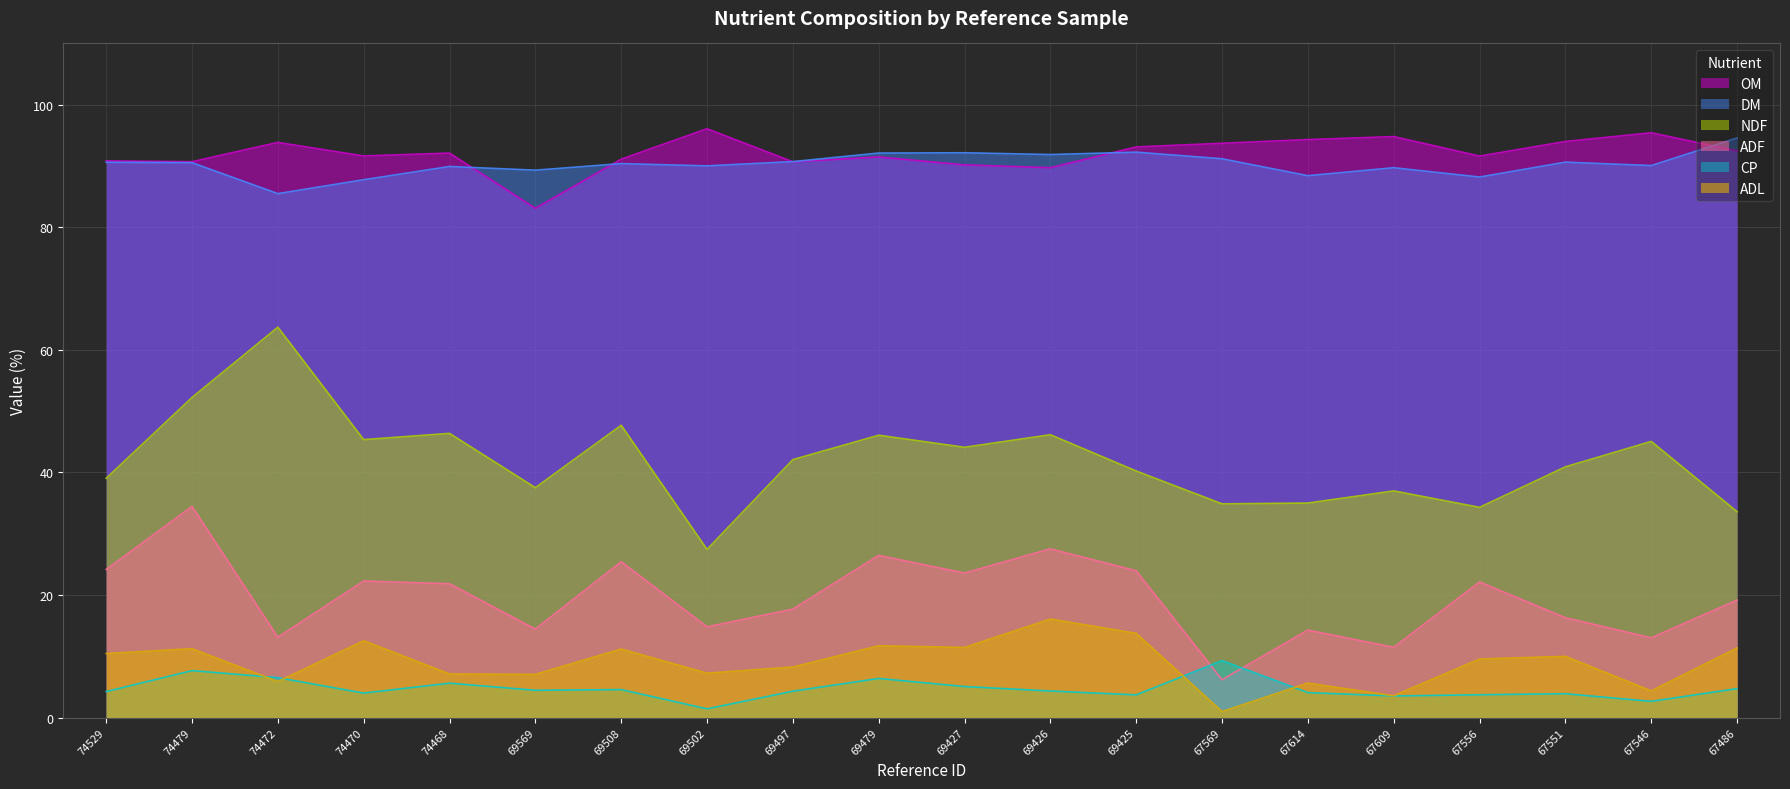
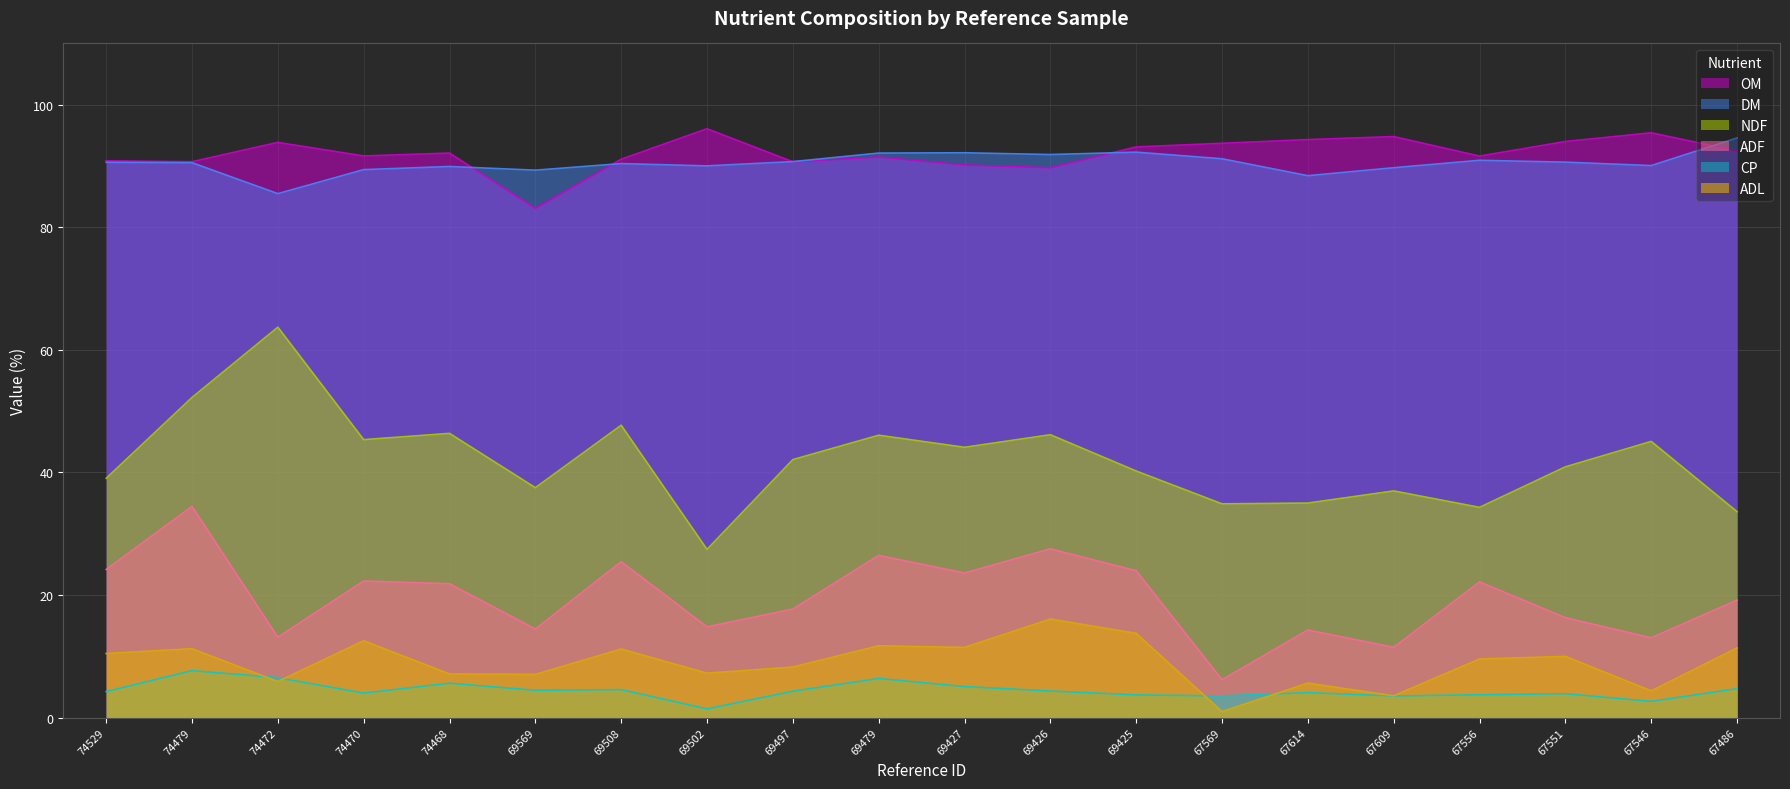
  {
    "OM": {
      "74472": 94,
      "74470": 92,
      "74468": 92,
      "69569": 83,
      "69508": 91,
      "69502": 96,
      "69479": 91,
      "69427": 90,
      "69426": 90,
      "69425": 93,
      "67569": 94,
      "67614": 94,
      "67609": 95,
      "67556": 92,
      "67551": 94,
      "67546": 95
    },
    "DM": {
      "74472": 85,
-     "74470": 88,
+     "74470": 89,
      "74468": 90,
      "69569": 89,
      "69508": 90,
      "69502": 90,
      "69479": 92,
      "69427": 92,
      "69426": 92,
      "69425": 92,
      "67569": 91,
      "67614": 88,
      "67609": 90,
-     "67556": 88,
+     "67556": 91,
      "67551": 91,
      "67546": 90
    },
    "ADF": {
      "74529": 24,
      "74479": 34,
      "74472": 13,
      "74470": 22,
      "74468": 22,
      "69569": 14,
      "69508": 25,
      "69502": 15,
      "69497": 18,
      "69479": 26,
      "69427": 24,
      "69426": 28,
      "69425": 24,
      "67569": 6,
      "67614": 14,
      "67609": 11,
      "67556": 22,
      "67551": 16,
      "67546": 13,
      "67486": 19
    },
    "CP": {
      "74529": 4,
      "74479": 8,
      "74472": 7,
      "74470": 4,
      "74468": 6,
      "69569": 4,
      "69508": 5,
      "69502": 1,
      "69497": 4,
      "69479": 6,
      "69427": 5,
      "69426": 4,
      "69425": 4,
-     "67569": 9,
+     "67569": 4,
      "67614": 4,
      "67556": 4,
      "67551": 4,
      "67546": 3,
      "67486": 5
    }
  }
